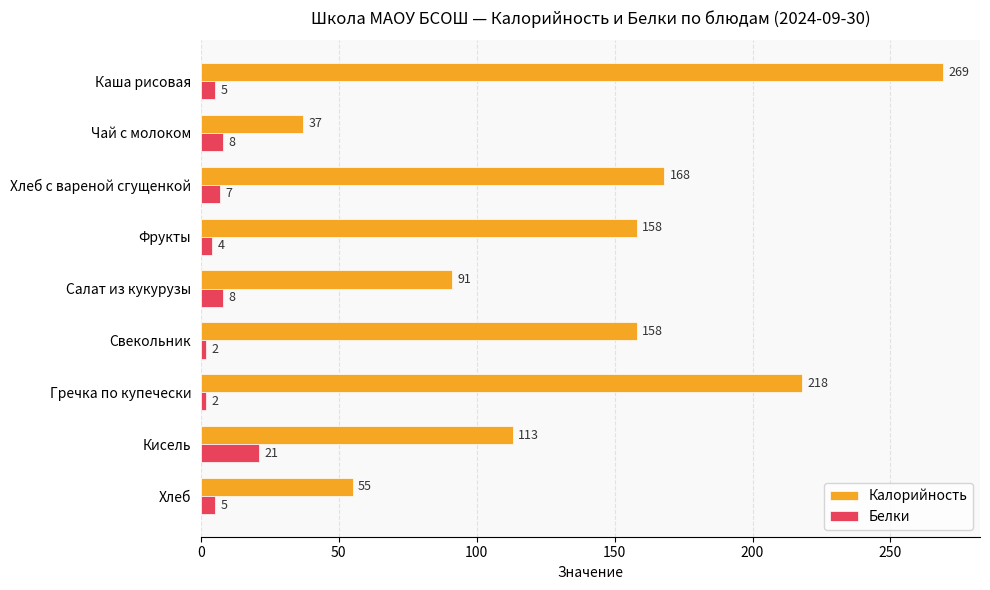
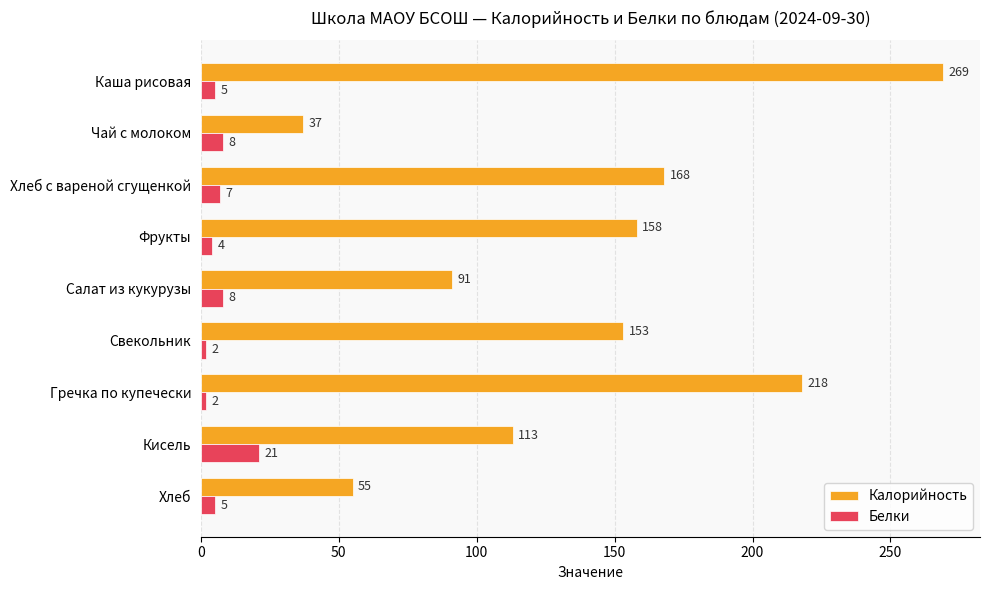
  {
    "Калорийность": {
      "Каша рисовая": 269,
      "Чай с молоком": 37,
      "Хлеб с вареной сгущенкой": 168,
      "Фрукты": 158,
      "Салат из кукурузы": 91,
-     "Свекольник": 158,
+     "Свекольник": 153,
      "Гречка по купечески": 218,
      "Кисель": 113,
      "Хлеб": 55
    },
    "Белки": {
      "Каша рисовая": 5,
      "Чай с молоком": 8,
      "Хлеб с вареной сгущенкой": 7,
      "Фрукты": 4,
      "Салат из кукурузы": 8,
      "Свекольник": 2,
      "Гречка по купечески": 2,
      "Кисель": 21,
      "Хлеб": 5
    }
  }
